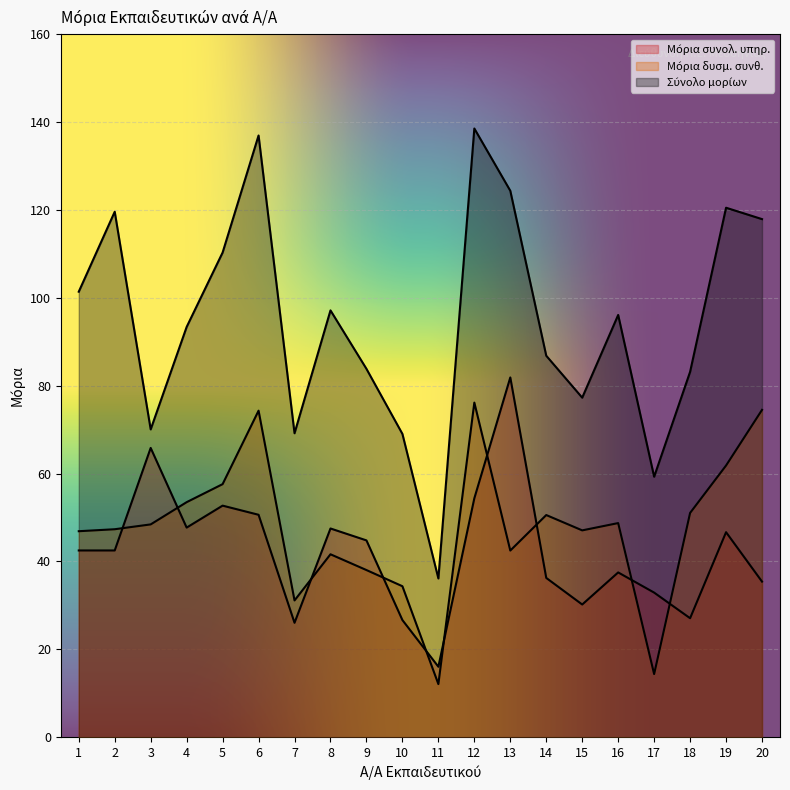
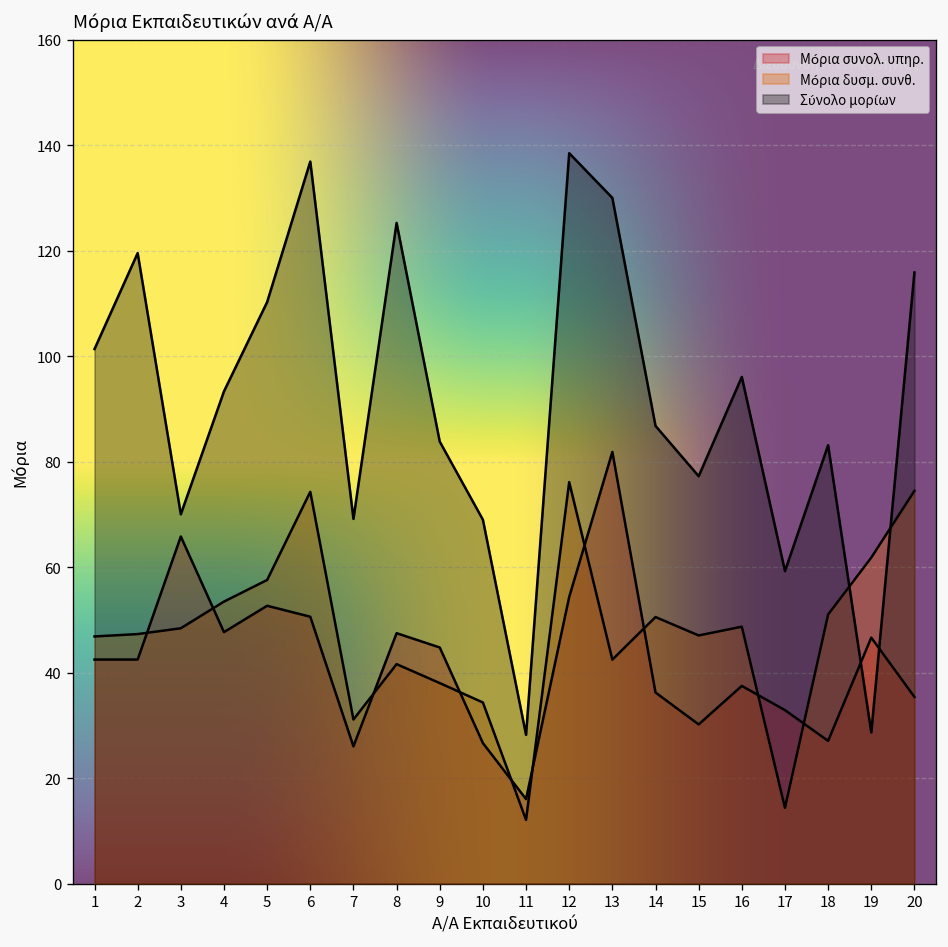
  {
    "Σύνολο μορίων": {
      "1": 101,
      "2": 120,
      "3": 70,
      "4": 93,
      "5": 110,
      "6": 137,
      "7": 69,
-     "8": 97,
+     "8": 125,
      "9": 84,
      "10": 69,
-     "11": 36,
+     "11": 28,
      "12": 139,
-     "13": 124,
+     "13": 130,
      "14": 87,
      "15": 77,
      "16": 96,
      "17": 59,
      "18": 83,
-     "19": 120,
-     "20": 118
+     "19": 29,
+     "20": 116
    }
  }
